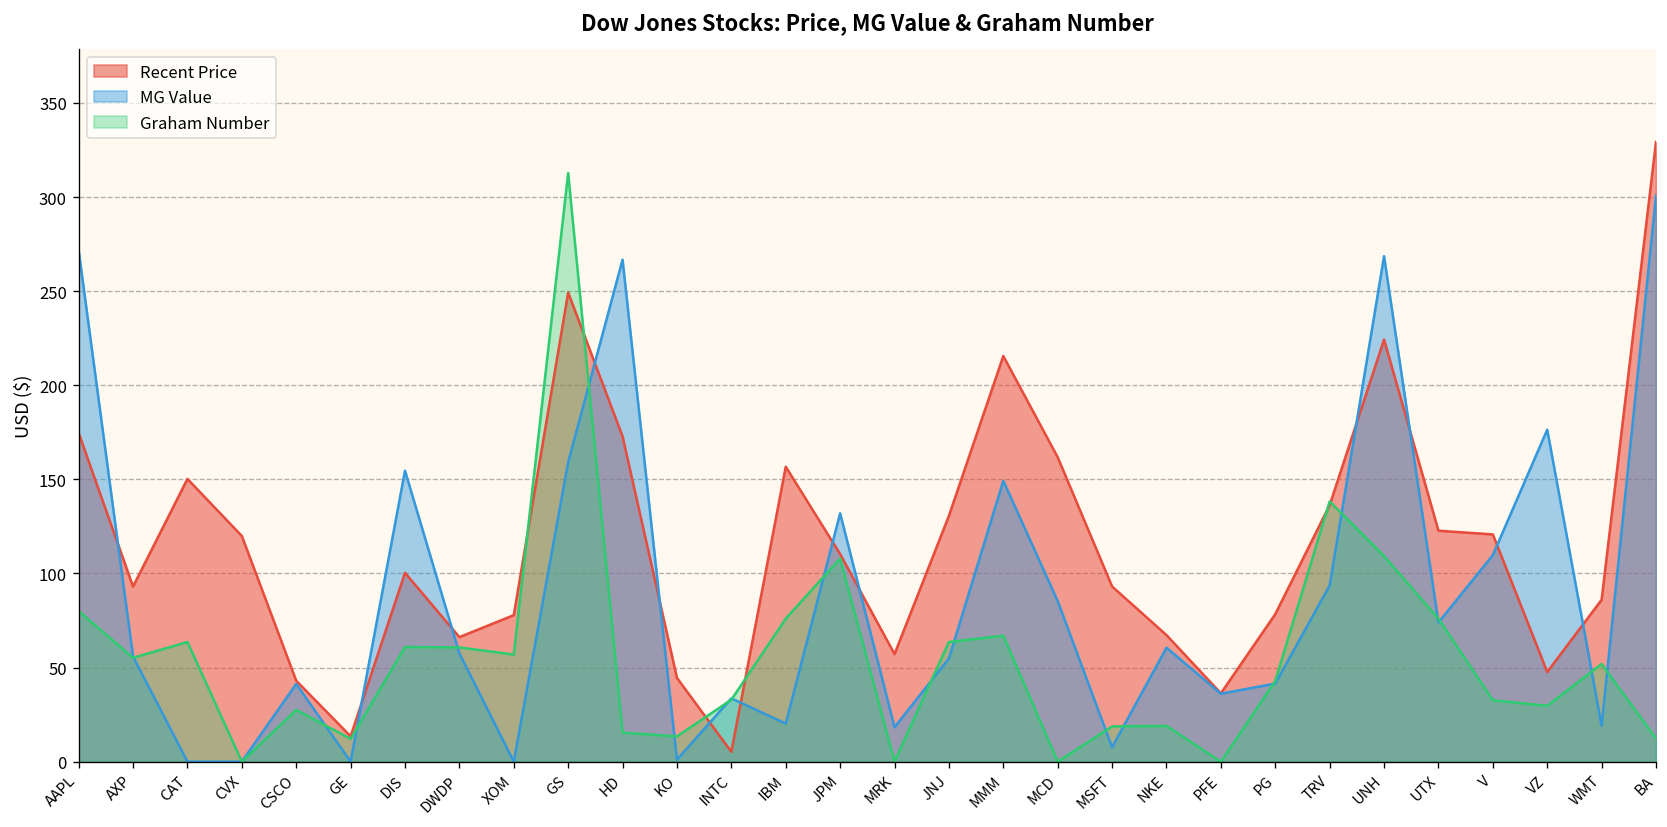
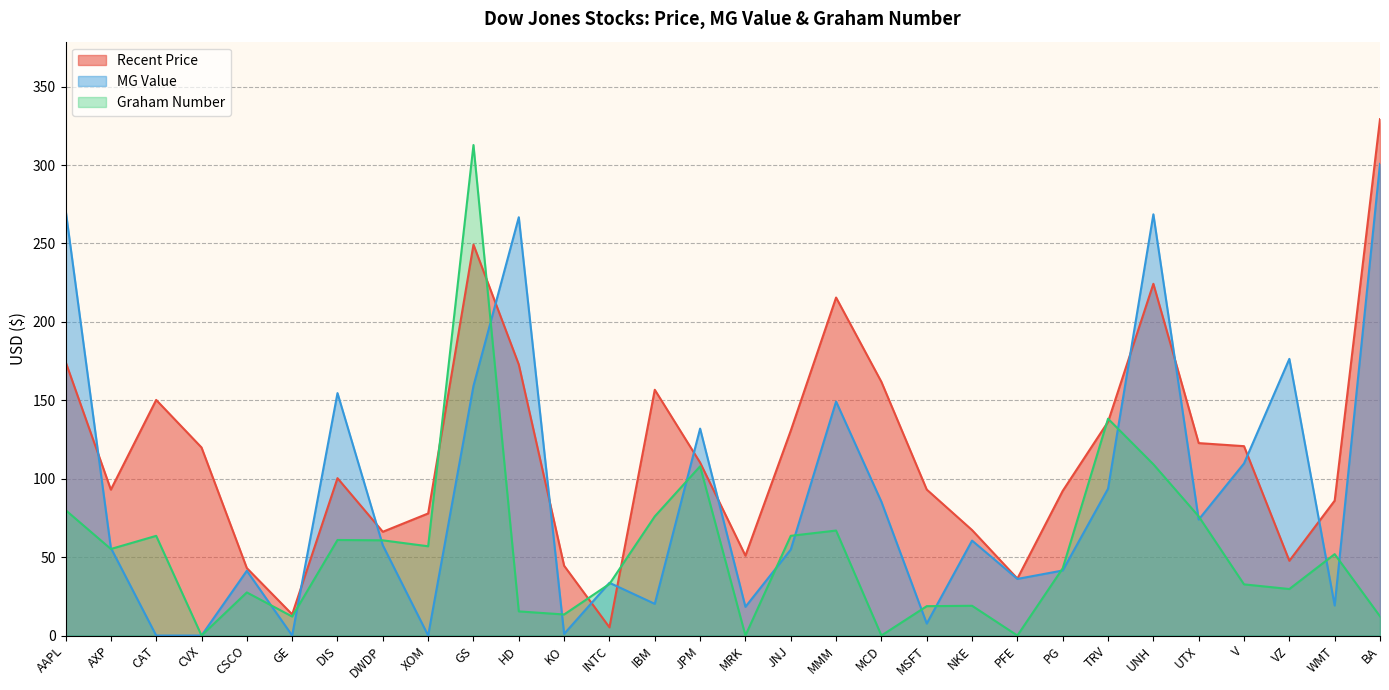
  {
    "Recent Price": {
      "AAPL": 175,
      "AXP": 93,
      "CAT": 150,
      "CVX": 120,
      "CSCO": 43,
      "DIS": 100,
      "DWDP": 66,
      "XOM": 78,
      "GS": 249,
      "HD": 173,
      "KO": 45,
      "INTC": 5,
      "IBM": 157,
      "JPM": 110,
-     "MRK": 57,
+     "MRK": 51,
      "JNJ": 131,
      "MMM": 216,
      "MCD": 162,
      "MSFT": 93,
      "NKE": 67,
-     "PG": 78,
+     "PG": 92,
      "TRV": 136,
      "UNH": 224,
      "UTX": 123,
      "V": 121,
      "VZ": 48,
      "WMT": 86,
      "BA": 329
    },
    "MG Value": {
      "AAPL": 272,
      "CAT": 0,
      "CSCO": 41,
      "GE": 0,
      "DIS": 155,
      "DWDP": 58,
      "XOM": 0,
      "GS": 159,
      "HD": 267,
      "KO": 1,
      "IBM": 20,
      "JPM": 132,
      "MRK": 18,
      "JNJ": 55,
      "MMM": 149,
      "MCD": 85,
      "MSFT": 8,
      "NKE": 61,
      "TRV": 94,
      "UNH": 269,
      "UTX": 74,
      "V": 110,
      "VZ": 176,
      "WMT": 19,
      "BA": 301
    },
    "Graham Number": {
      "AAPL": 80,
      "CAT": 64,
      "CSCO": 27,
      "DIS": 61,
      "DWDP": 61,
      "XOM": 57,
      "GS": 313,
      "HD": 15,
      "KO": 13,
      "IBM": 76,
      "JPM": 108,
      "MRK": 0,
      "JNJ": 64,
      "MMM": 67,
      "MCD": 0,
      "MSFT": 19,
      "NKE": 19,
      "PFE": 0,
      "TRV": 138,
      "UNH": 109,
      "UTX": 76,
      "V": 33,
      "VZ": 30,
      "WMT": 52,
      "BA": 12
    }
  }
